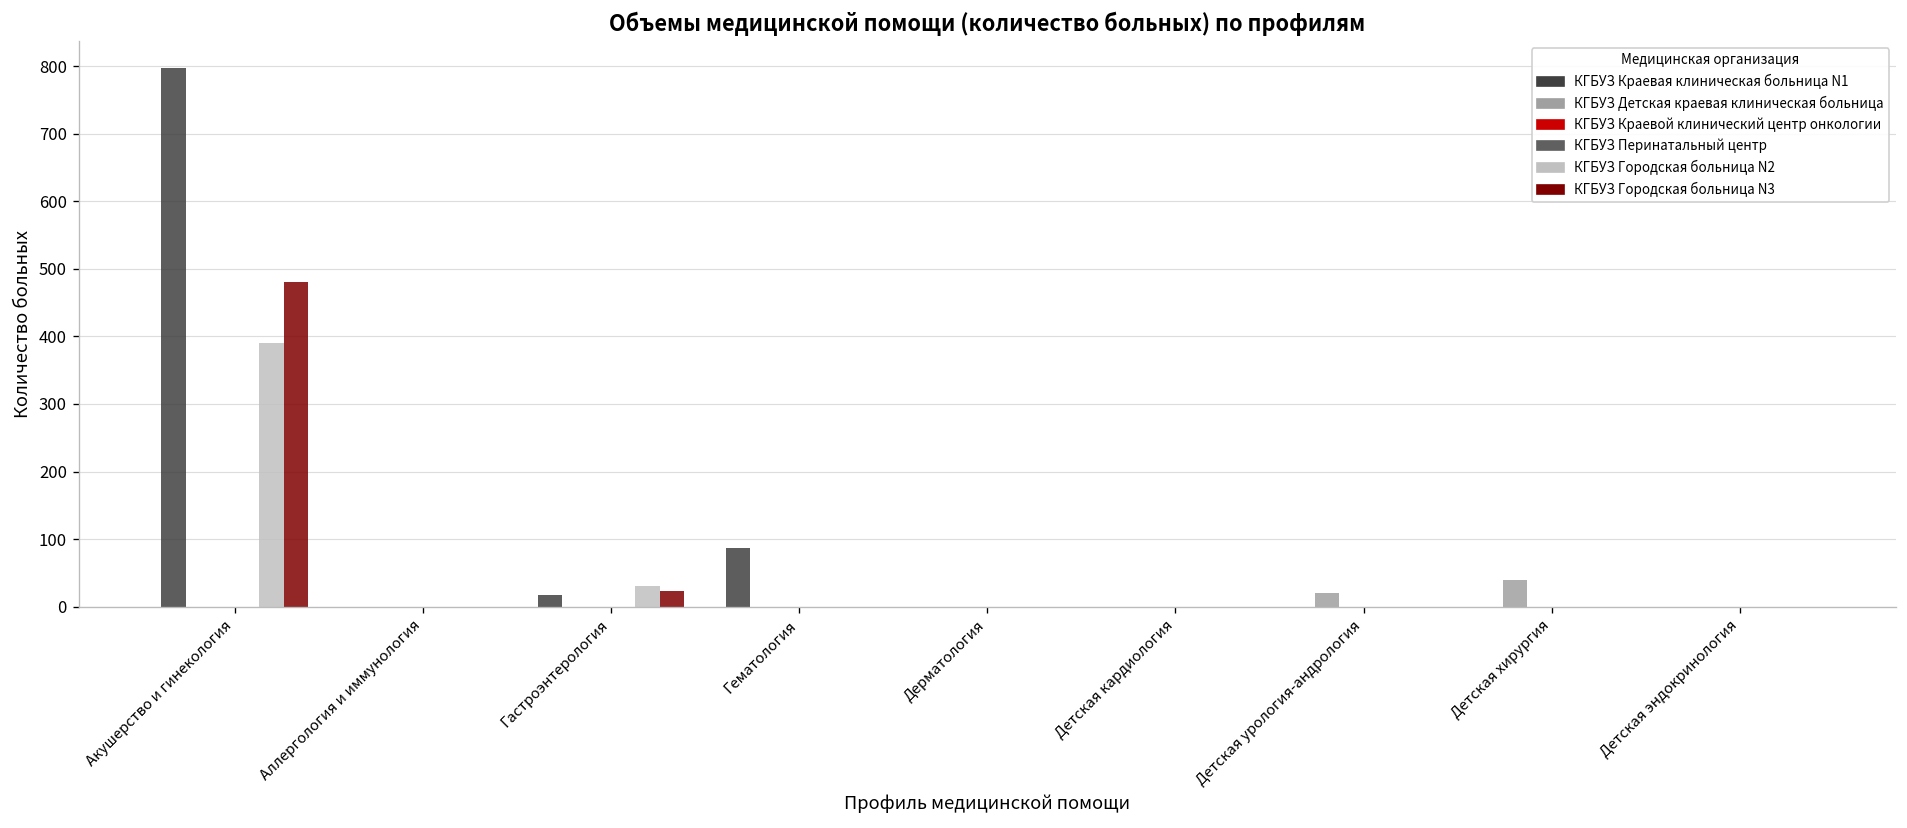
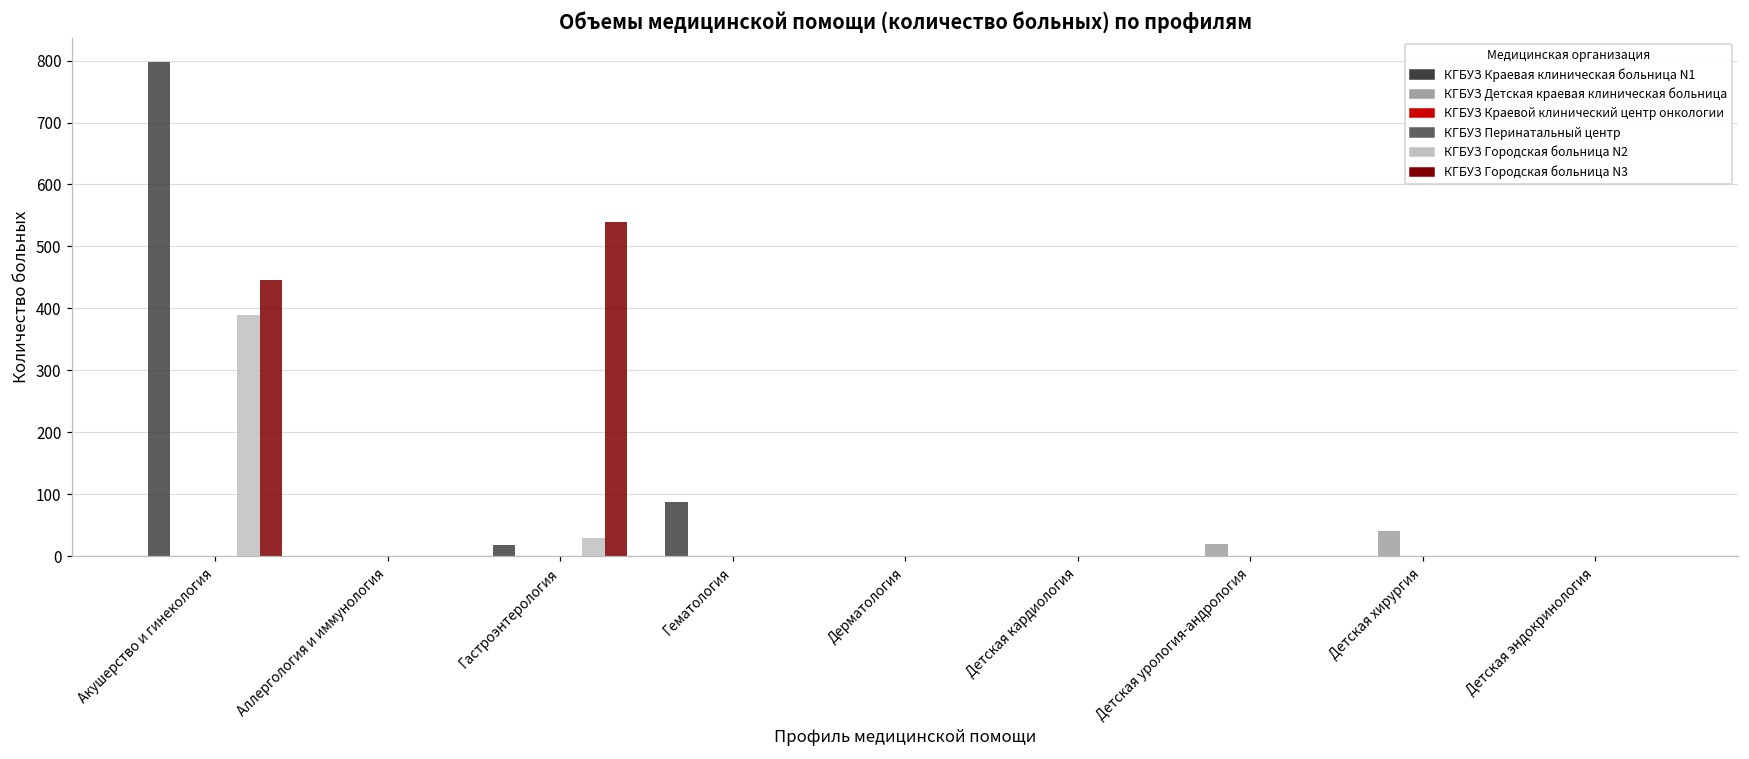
  {
    "КГБУЗ Краевой клинический центр онкологии": {
      "Акушерство и гинекология": 0,
      "Аллергология и иммунология": 0,
      "Гастроэнтерология": 0,
      "Гематология": 0,
      "Дерматология": 0,
      "Детская кардиология": 0,
      "Детская урология-андрология": 0,
      "Детская хирургия": 0,
      "Детская эндокринология": 0
    },
    "КГБУЗ Городская больница N3": {
-     "Акушерство и гинекология": 480,
+     "Акушерство и гинекология": 450,
      "Аллергология и иммунология": 0,
-     "Гастроэнтерология": 20,
+     "Гастроэнтерология": 540,
      "Гематология": 0,
      "Дерматология": 0,
      "Детская кардиология": 0,
      "Детская урология-андрология": 0,
      "Детская хирургия": 0,
      "Детская эндокринология": 0
    }
  }
